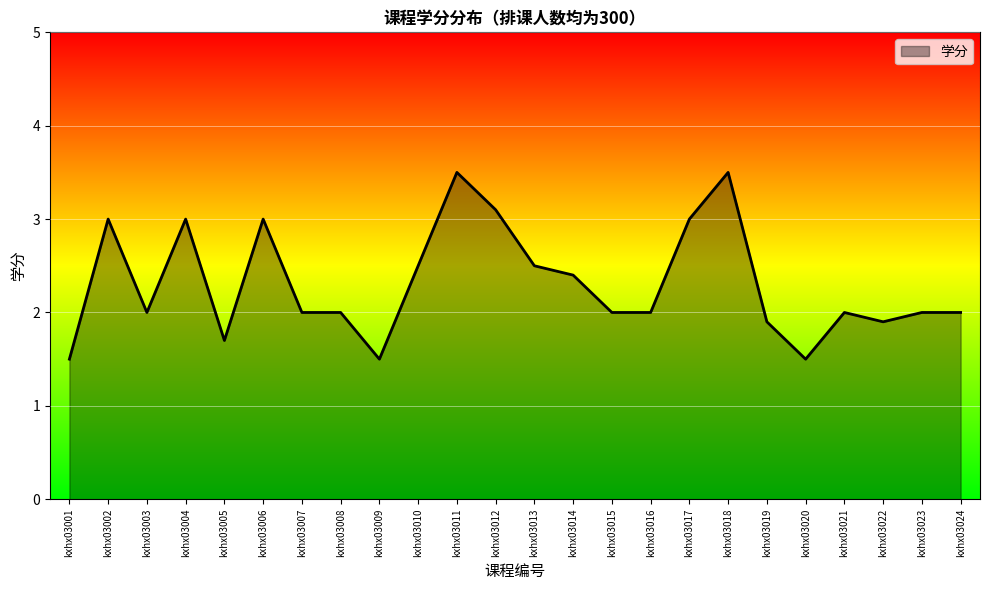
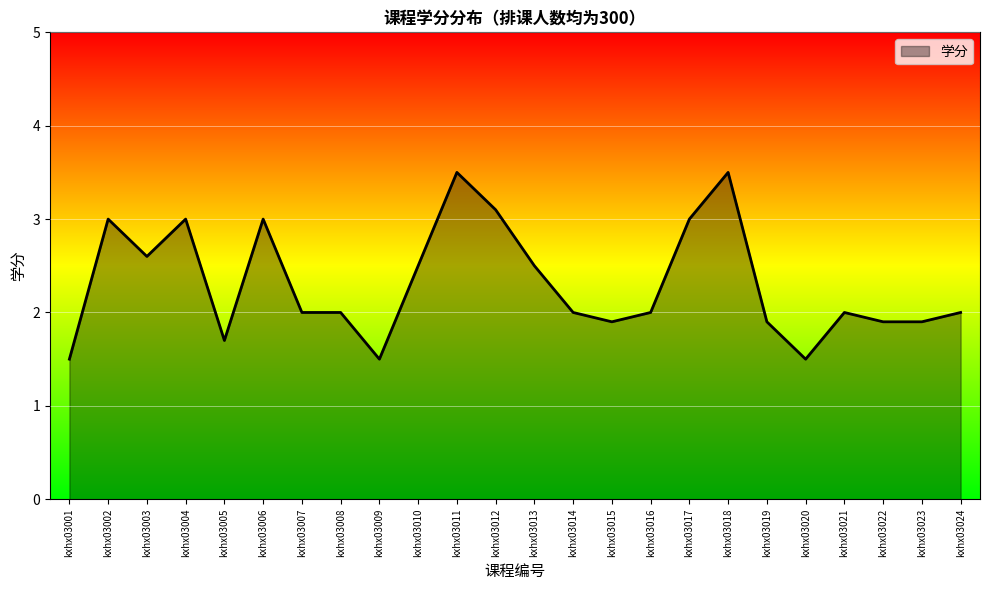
  {
    "kxhx03001": 1.5,
    "kxhx03002": 3.0,
-   "kxhx03003": 2.0,
+   "kxhx03003": 2.6,
    "kxhx03004": 3.0,
    "kxhx03005": 1.7,
    "kxhx03006": 3.0,
    "kxhx03007": 2.0,
    "kxhx03008": 2.0,
    "kxhx03009": 1.5,
    "kxhx03010": 2.5,
    "kxhx03011": 3.5,
    "kxhx03012": 3.1,
    "kxhx03013": 2.5,
-   "kxhx03014": 2.4,
-   "kxhx03015": 2.0,
+   "kxhx03014": 2.0,
+   "kxhx03015": 1.9,
    "kxhx03016": 2.0,
    "kxhx03017": 3.0,
    "kxhx03018": 3.5,
    "kxhx03019": 1.9,
    "kxhx03020": 1.5,
    "kxhx03021": 2.0,
    "kxhx03022": 1.9,
-   "kxhx03023": 2.0,
+   "kxhx03023": 1.9,
    "kxhx03024": 2.0
  }
